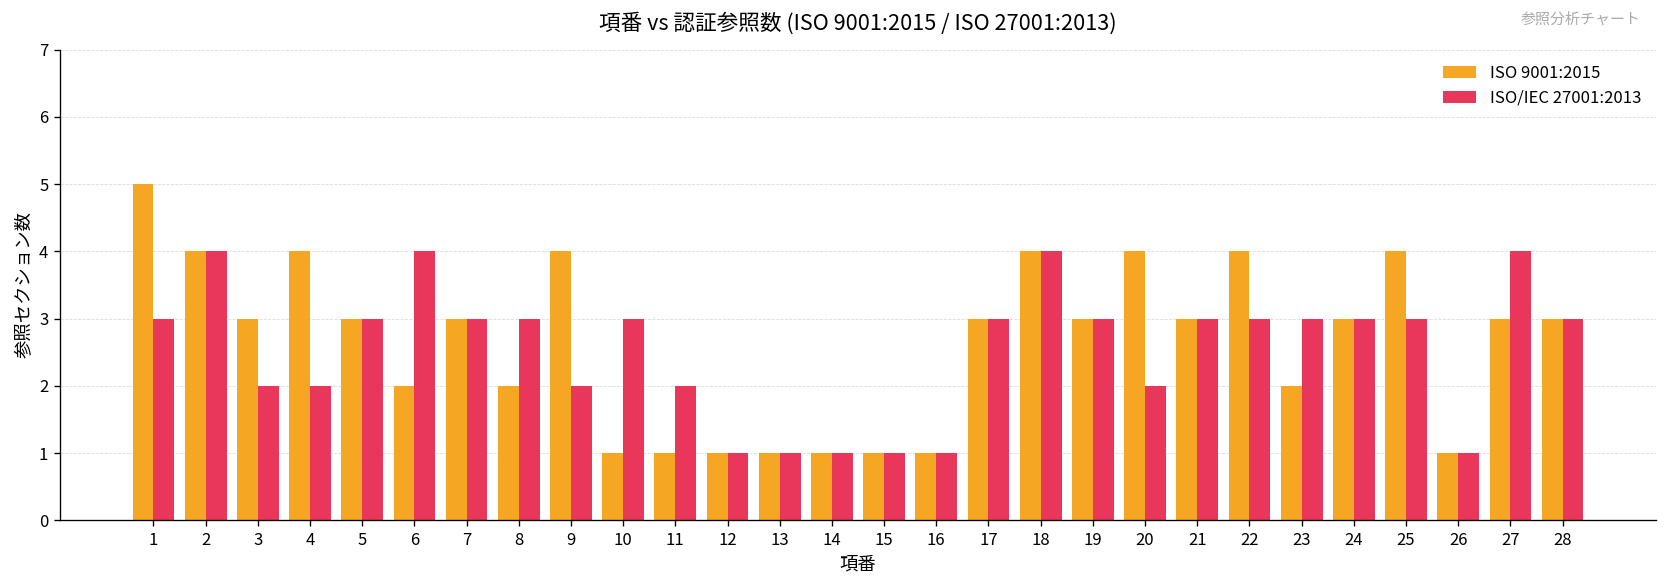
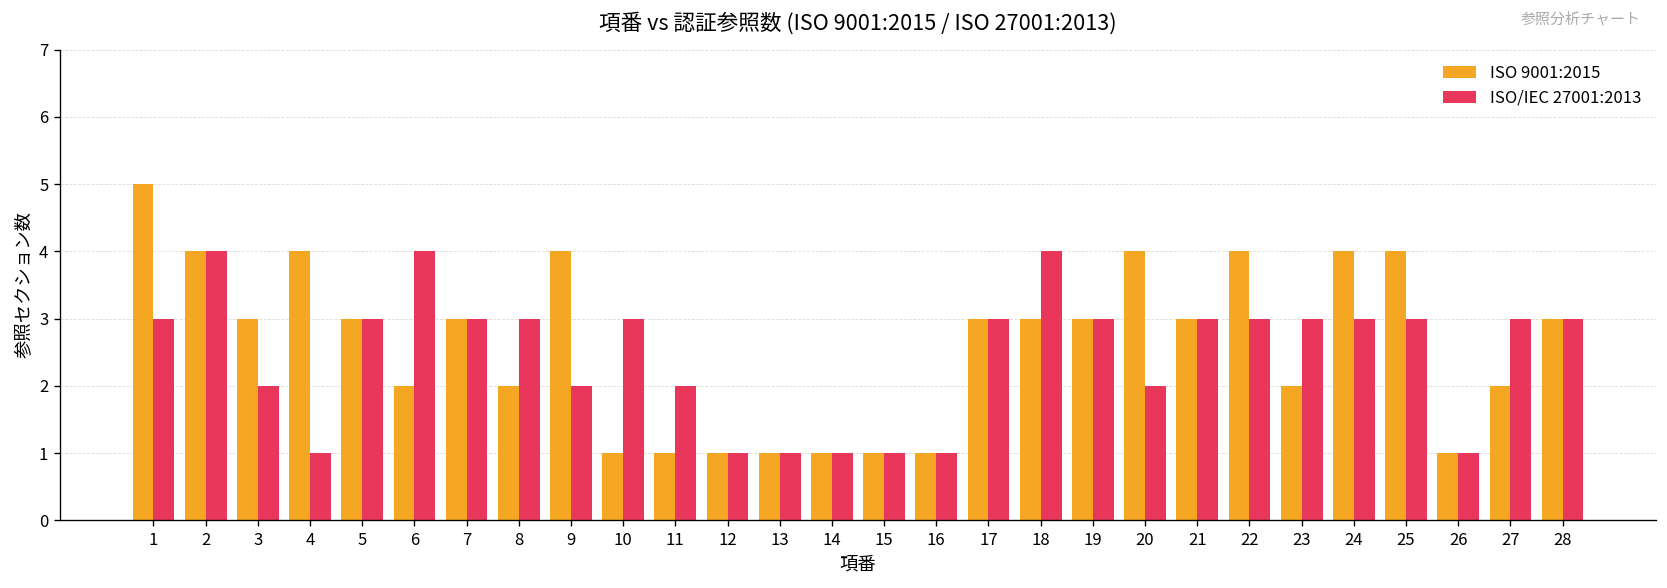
  {
    "ISO 9001:2015": {
      "1": 5,
      "2": 4,
      "3": 3,
      "4": 4,
      "5": 3,
      "6": 2,
      "7": 3,
      "8": 2,
      "9": 4,
      "10": 1,
      "11": 1,
      "12": 1,
      "13": 1,
      "14": 1,
      "15": 1,
      "16": 1,
      "17": 3,
-     "18": 4,
+     "18": 3,
      "19": 3,
      "20": 4,
      "21": 3,
      "22": 4,
      "23": 2,
-     "24": 3,
+     "24": 4,
      "25": 4,
      "26": 1,
-     "27": 3,
+     "27": 2,
      "28": 3
    },
    "ISO/IEC 27001:2013": {
      "1": 3,
      "2": 4,
      "3": 2,
-     "4": 2,
+     "4": 1,
      "5": 3,
      "6": 4,
      "7": 3,
      "8": 3,
      "9": 2,
      "10": 3,
      "11": 2,
      "12": 1,
      "13": 1,
      "14": 1,
      "15": 1,
      "16": 1,
      "17": 3,
      "18": 4,
      "19": 3,
      "20": 2,
      "21": 3,
      "22": 3,
      "23": 3,
      "24": 3,
      "25": 3,
      "26": 1,
-     "27": 4,
+     "27": 3,
      "28": 3
    }
  }
